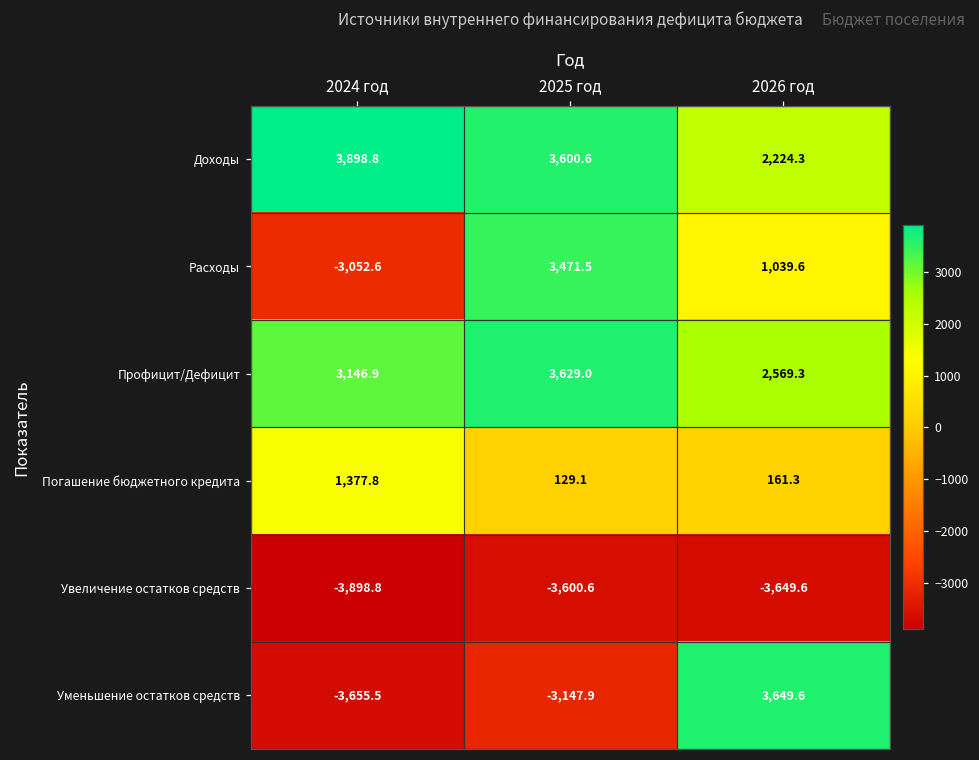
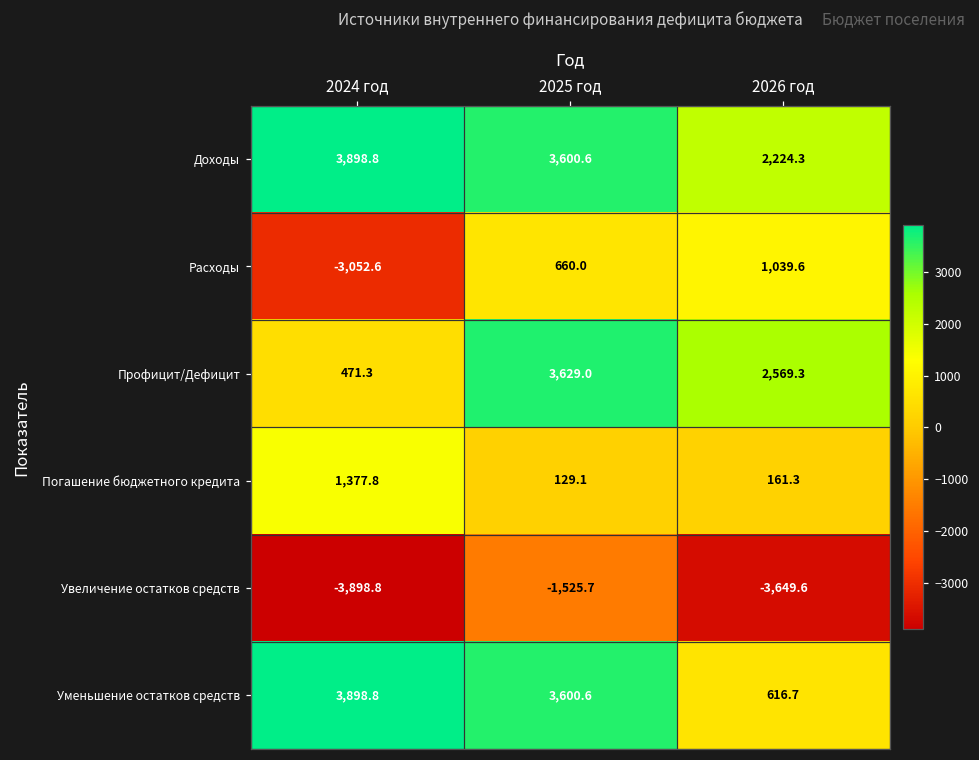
  {
    "Доходы": {
      "2024 год": "3,898.8",
      "2025 год": "3,600.6",
      "2026 год": "2,224.3"
    },
    "Расходы": {
      "2024 год": "-3,052.6",
-     "2025 год": "3,471.5",
+     "2025 год": "660.0",
      "2026 год": "1,039.6"
    },
    "Профицит/Дефицит": {
-     "2024 год": "3,146.9",
+     "2024 год": "471.3",
      "2025 год": "3,629.0",
      "2026 год": "2,569.3"
    },
    "Погашение бюджетного кредита": {
      "2024 год": "1,377.8",
      "2025 год": "129.1",
      "2026 год": "161.3"
    },
    "Увеличение остатков средств": {
      "2024 год": "-3,898.8",
-     "2025 год": "-3,600.6",
+     "2025 год": "-1,525.7",
      "2026 год": "-3,649.6"
    },
    "Уменьшение остатков средств": {
-     "2024 год": "-3,655.5",
-     "2025 год": "-3,147.9",
-     "2026 год": "3,649.6"
+     "2024 год": "3,898.8",
+     "2025 год": "3,600.6",
+     "2026 год": "616.7"
    }
  }
